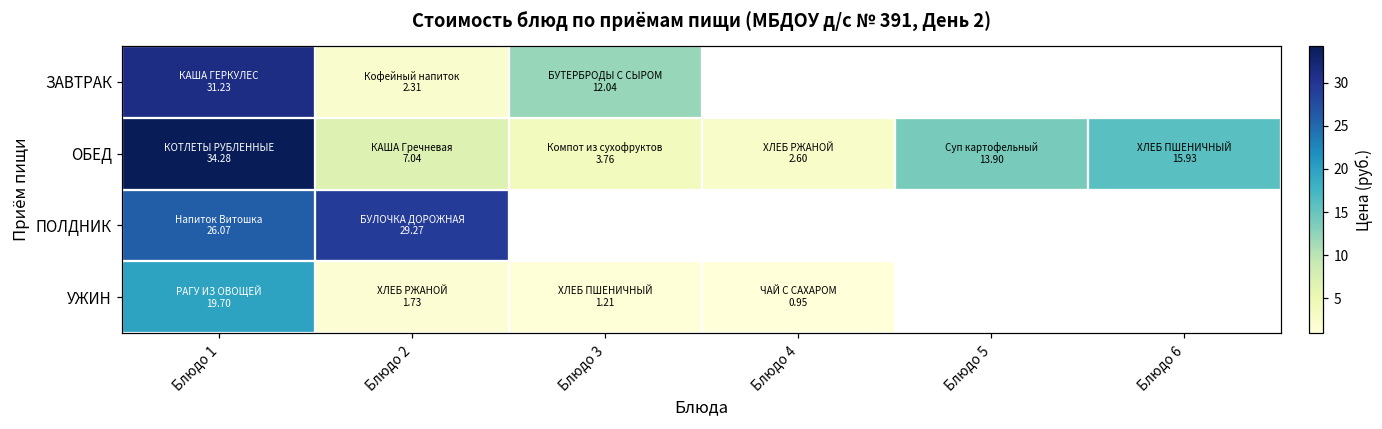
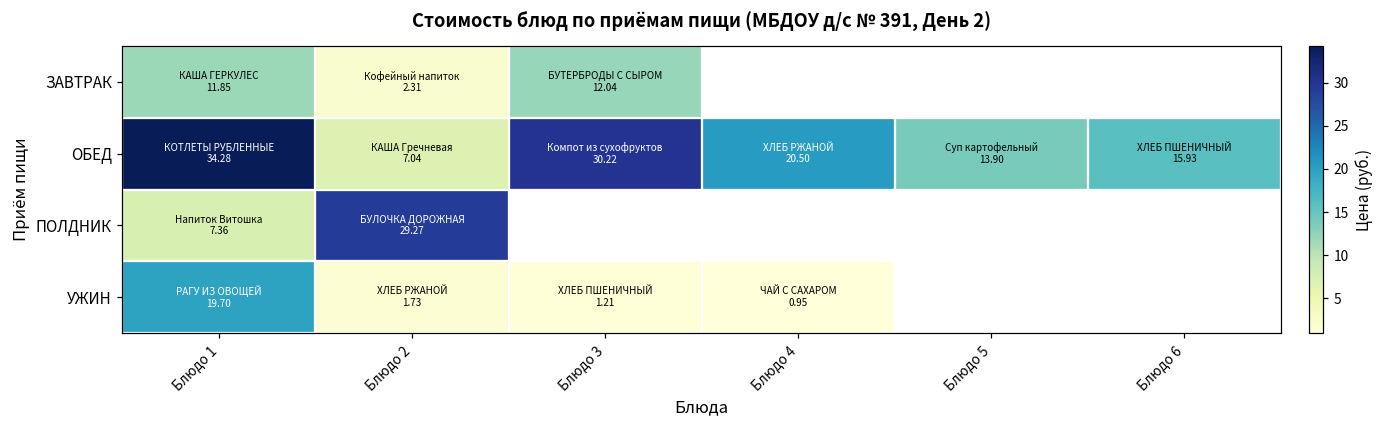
  {
    "ЗАВТРАК": {
-     "Блюдо 1": 31.23,
+     "Блюдо 1": 11.85,
      "Блюдо 2": 2.31,
      "Блюдо 3": 12.04
    },
    "ОБЕД": {
      "Блюдо 1": 34.28,
      "Блюдо 2": 7.04,
-     "Блюдо 3": 3.76,
-     "Блюдо 4": 2.60,
+     "Блюдо 3": 30.22,
+     "Блюдо 4": 20.50,
      "Блюдо 5": 13.90,
      "Блюдо 6": 15.93
    },
    "ПОЛДНИК": {
-     "Блюдо 1": 26.07,
+     "Блюдо 1": 7.36,
      "Блюдо 2": 29.27
    },
    "УЖИН": {
      "Блюдо 1": 19.70,
      "Блюдо 2": 1.73,
      "Блюдо 3": 1.21,
      "Блюдо 4": 0.95
    }
  }
